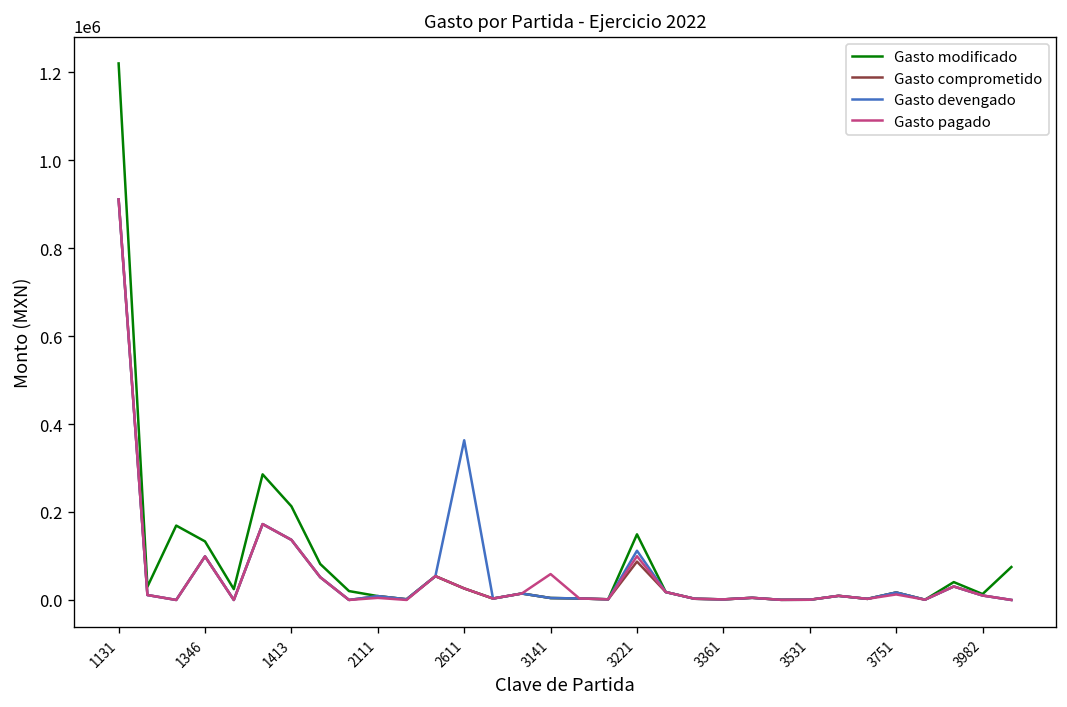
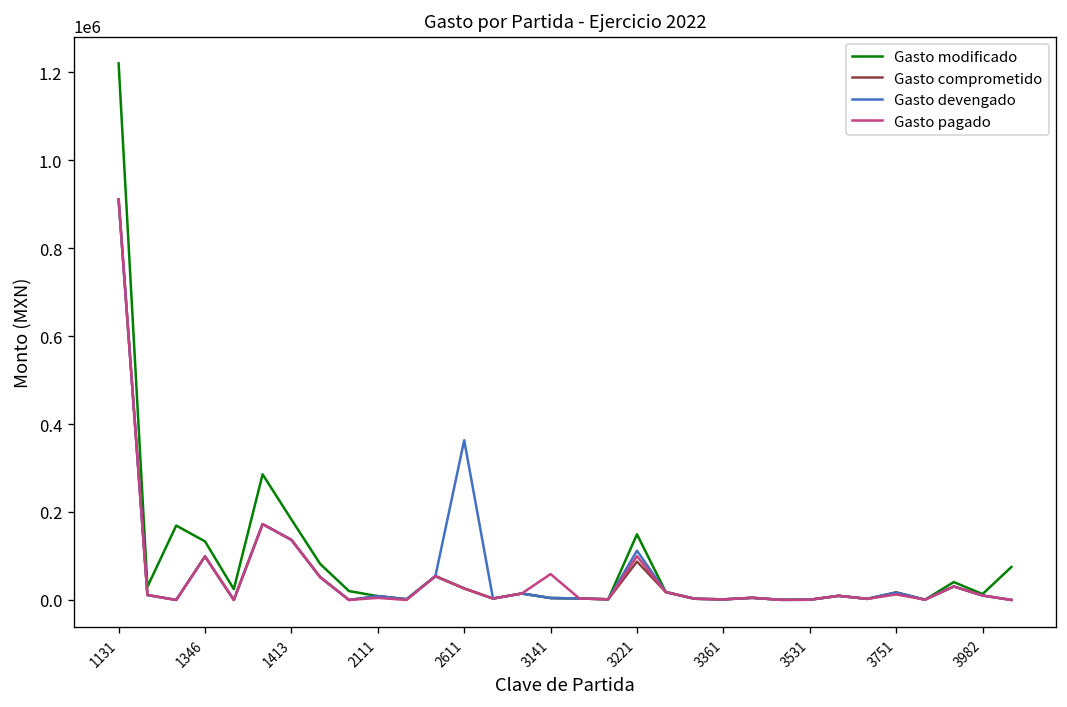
  {
    "Gasto modificado": {
      "1131": 1220000,
      "1346": 130000,
-     "1413": 210000,
+     "1413": 180000,
      "3221": 150000
    },
    "Gasto comprometido": {
      "3221": 90000
    },
    "Gasto devengado": {
      "2611": 360000,
      "3221": 110000
    },
    "Gasto pagado": {
      "3141": 60000,
      "3221": 100000
    }
  }
